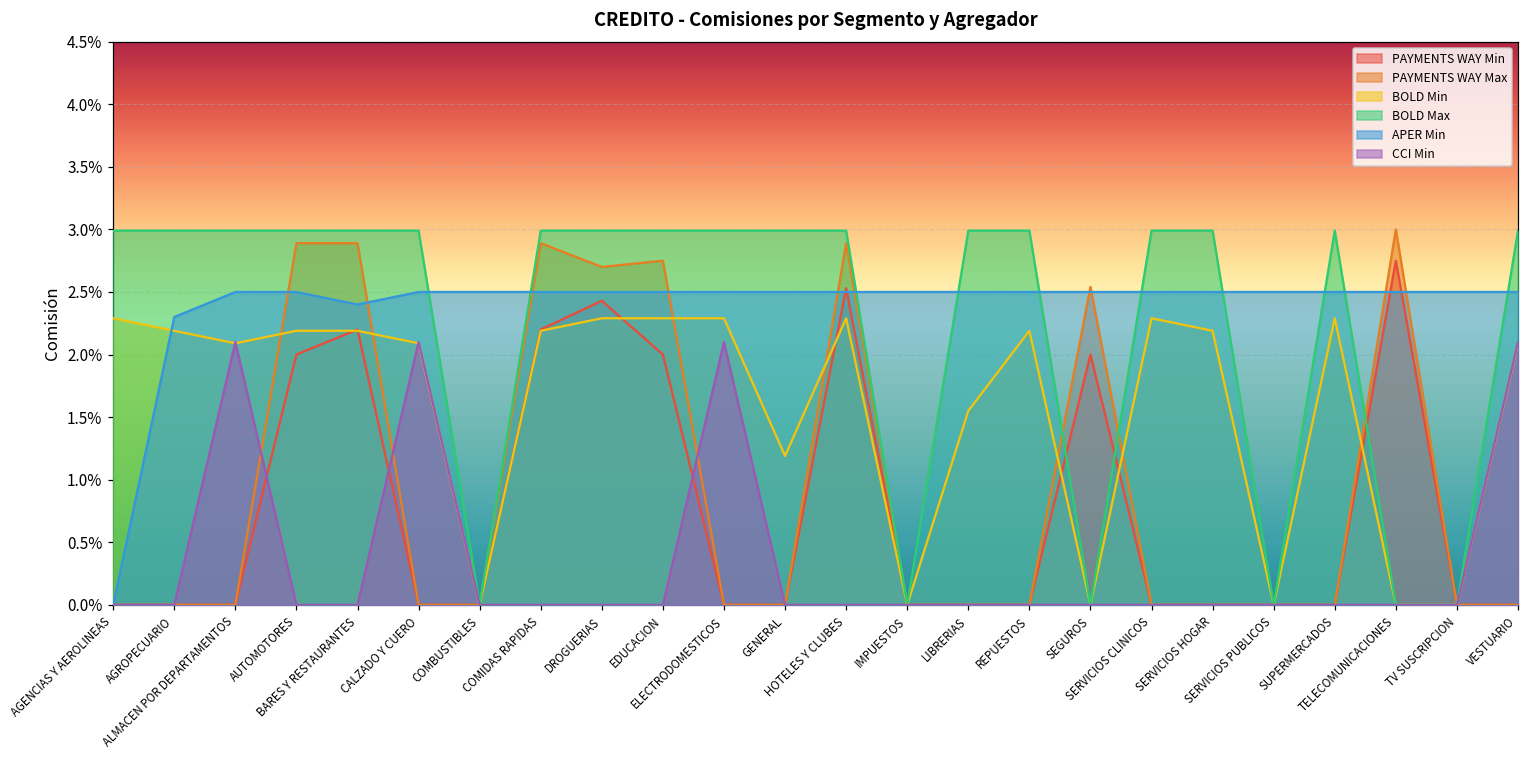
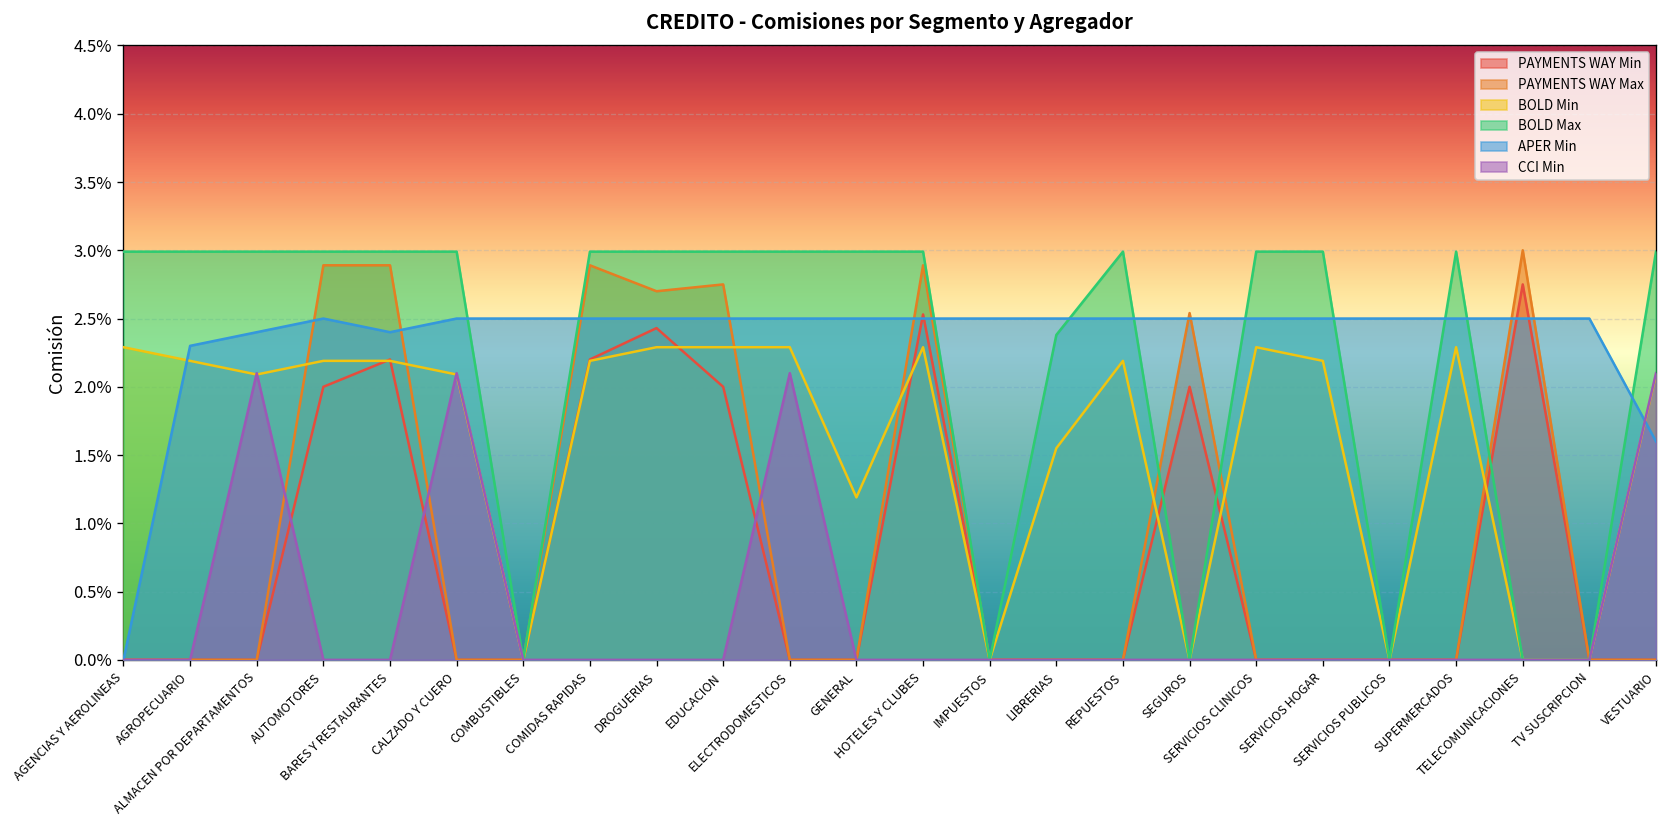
  {
    "BOLD Min": {
      "AGENCIAS Y AEROLINEAS": "2.29%",
      "AGROPECUARIO": "2.19%",
      "AUTOMOTORES": "2.19%",
      "DROGUERIAS": "2.29%",
      "EDUCACION": "2.29%",
      "ELECTRODOMESTICOS": "2.29%",
      "GENERAL": "1.19%",
      "HOTELES Y CLUBES": "2.29%",
      "LIBRERIAS": "1.55%",
      "REPUESTOS": "2.19%",
      "SERVICIOS CLINICOS": "2.29%",
      "SERVICIOS HOGAR": "2.19%",
      "SUPERMERCADOS": "2.29%"
    },
    "BOLD Max": {
      "AGENCIAS Y AEROLINEAS": "2.99%",
      "AGROPECUARIO": "2.99%",
      "ALMACEN POR DEPARTAMENTOS": "2.99%",
      "AUTOMOTORES": "2.99%",
      "BARES Y RESTAURANTES": "2.99%",
      "CALZADO Y CUERO": "2.99%",
      "COMIDAS RAPIDAS": "2.99%",
      "DROGUERIAS": "2.99%",
      "EDUCACION": "2.99%",
      "ELECTRODOMESTICOS": "2.99%",
      "GENERAL": "2.99%",
      "HOTELES Y CLUBES": "2.99%",
-     "LIBRERIAS": "2.99%",
+     "LIBRERIAS": "2.38%",
      "REPUESTOS": "2.99%",
      "SERVICIOS CLINICOS": "2.99%",
      "SERVICIOS HOGAR": "2.99%",
      "SUPERMERCADOS": "2.99%",
      "VESTUARIO": "2.99%"
    },
    "APER Min": {
      "AGROPECUARIO": "2.30%",
-     "ALMACEN POR DEPARTAMENTOS": "2.50%",
+     "ALMACEN POR DEPARTAMENTOS": "2.40%",
      "AUTOMOTORES": "2.50%",
      "BARES Y RESTAURANTES": "2.40%",
      "CALZADO Y CUERO": "2.50%",
      "COMBUSTIBLES": "2.50%",
      "COMIDAS RAPIDAS": "2.50%",
      "DROGUERIAS": "2.50%",
      "EDUCACION": "2.50%",
      "ELECTRODOMESTICOS": "2.50%",
      "GENERAL": "2.50%",
      "HOTELES Y CLUBES": "2.50%",
      "IMPUESTOS": "2.50%",
      "LIBRERIAS": "2.50%",
      "REPUESTOS": "2.50%",
      "SEGUROS": "2.50%",
      "SERVICIOS CLINICOS": "2.50%",
      "SERVICIOS HOGAR": "2.50%",
      "SERVICIOS PUBLICOS": "2.50%",
      "SUPERMERCADOS": "2.50%",
      "TELECOMUNICACIONES": "2.50%",
      "TV SUSCRIPCION": "2.50%",
-     "VESTUARIO": "2.50%"
+     "VESTUARIO": "1.60%"
    },
    "CCI Min": {
      "AUTOMOTORES": "0.00%",
      "BARES Y RESTAURANTES": "0.00%",
      "COMIDAS RAPIDAS": "0.00%",
      "DROGUERIAS": "0.00%",
      "EDUCACION": "0.00%",
      "ELECTRODOMESTICOS": "2.10%",
      "HOTELES Y CLUBES": "0.00%"
    }
  }
